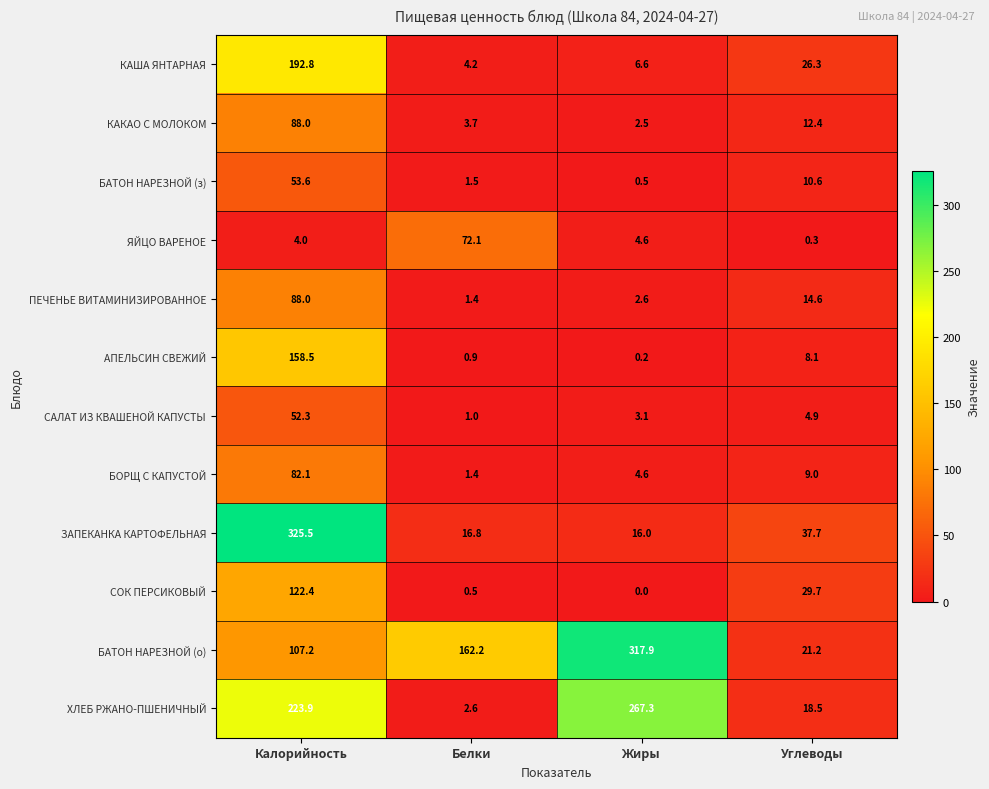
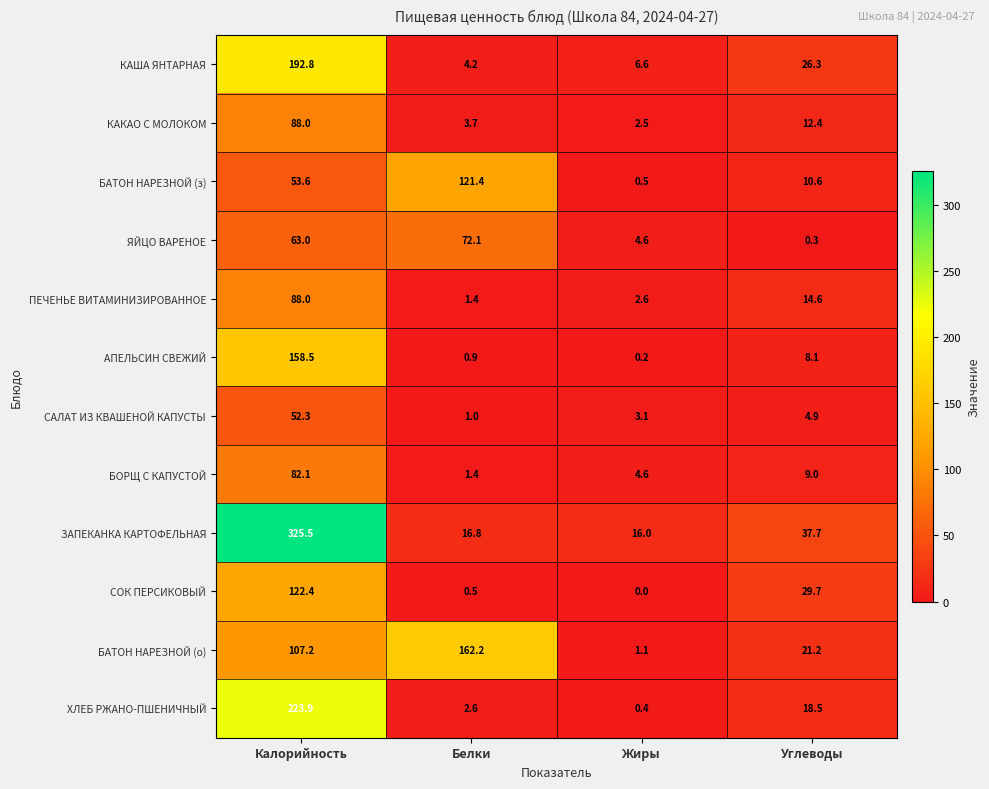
  {
    "КАША ЯНТАРНАЯ": {
      "Калорийность": 192.8,
      "Белки": 4.2,
      "Жиры": 6.6,
      "Углеводы": 26.3
    },
    "КАКАО С МОЛОКОМ": {
      "Калорийность": 88.0,
      "Белки": 3.7,
      "Жиры": 2.5,
      "Углеводы": 12.4
    },
    "БАТОН НАРЕЗНОЙ (з)": {
      "Калорийность": 53.6,
-     "Белки": 1.5,
+     "Белки": 121.4,
      "Жиры": 0.5,
      "Углеводы": 10.6
    },
    "ЯЙЦО ВАРЕНОЕ": {
-     "Калорийность": 4.0,
+     "Калорийность": 63.0,
      "Белки": 72.1,
      "Жиры": 4.6,
      "Углеводы": 0.3
    },
    "ПЕЧЕНЬЕ ВИТАМИНИЗИРОВАННОЕ": {
      "Калорийность": 88.0,
      "Белки": 1.4,
      "Жиры": 2.6,
      "Углеводы": 14.6
    },
    "АПЕЛЬСИН СВЕЖИЙ": {
      "Калорийность": 158.5,
      "Белки": 0.9,
      "Жиры": 0.2,
      "Углеводы": 8.1
    },
    "САЛАТ ИЗ КВАШЕНОЙ КАПУСТЫ": {
      "Калорийность": 52.3,
      "Белки": 1.0,
      "Жиры": 3.1,
      "Углеводы": 4.9
    },
    "БОРЩ С КАПУСТОЙ": {
      "Калорийность": 82.1,
      "Белки": 1.4,
      "Жиры": 4.6,
      "Углеводы": 9.0
    },
    "ЗАПЕКАНКА КАРТОФЕЛЬНАЯ": {
      "Калорийность": 325.5,
      "Белки": 16.8,
      "Жиры": 16.0,
      "Углеводы": 37.7
    },
    "СОК ПЕРСИКОВЫЙ": {
      "Калорийность": 122.4,
      "Белки": 0.5,
      "Жиры": 0.0,
      "Углеводы": 29.7
    },
    "БАТОН НАРЕЗНОЙ (о)": {
      "Калорийность": 107.2,
      "Белки": 162.2,
-     "Жиры": 317.9,
+     "Жиры": 1.1,
      "Углеводы": 21.2
    },
    "ХЛЕБ РЖАНО-ПШЕНИЧНЫЙ": {
      "Калорийность": 223.9,
      "Белки": 2.6,
-     "Жиры": 267.3,
+     "Жиры": 0.4,
      "Углеводы": 18.5
    }
  }
